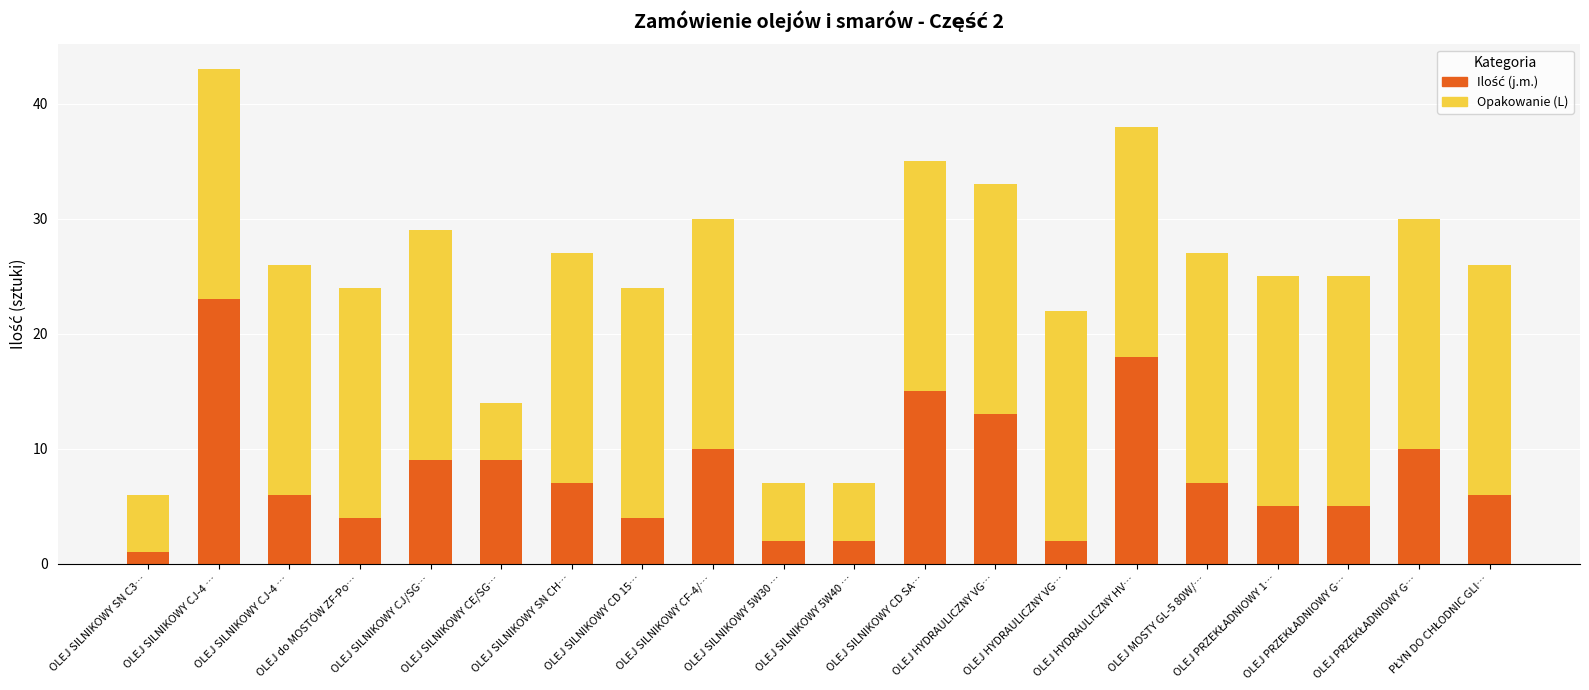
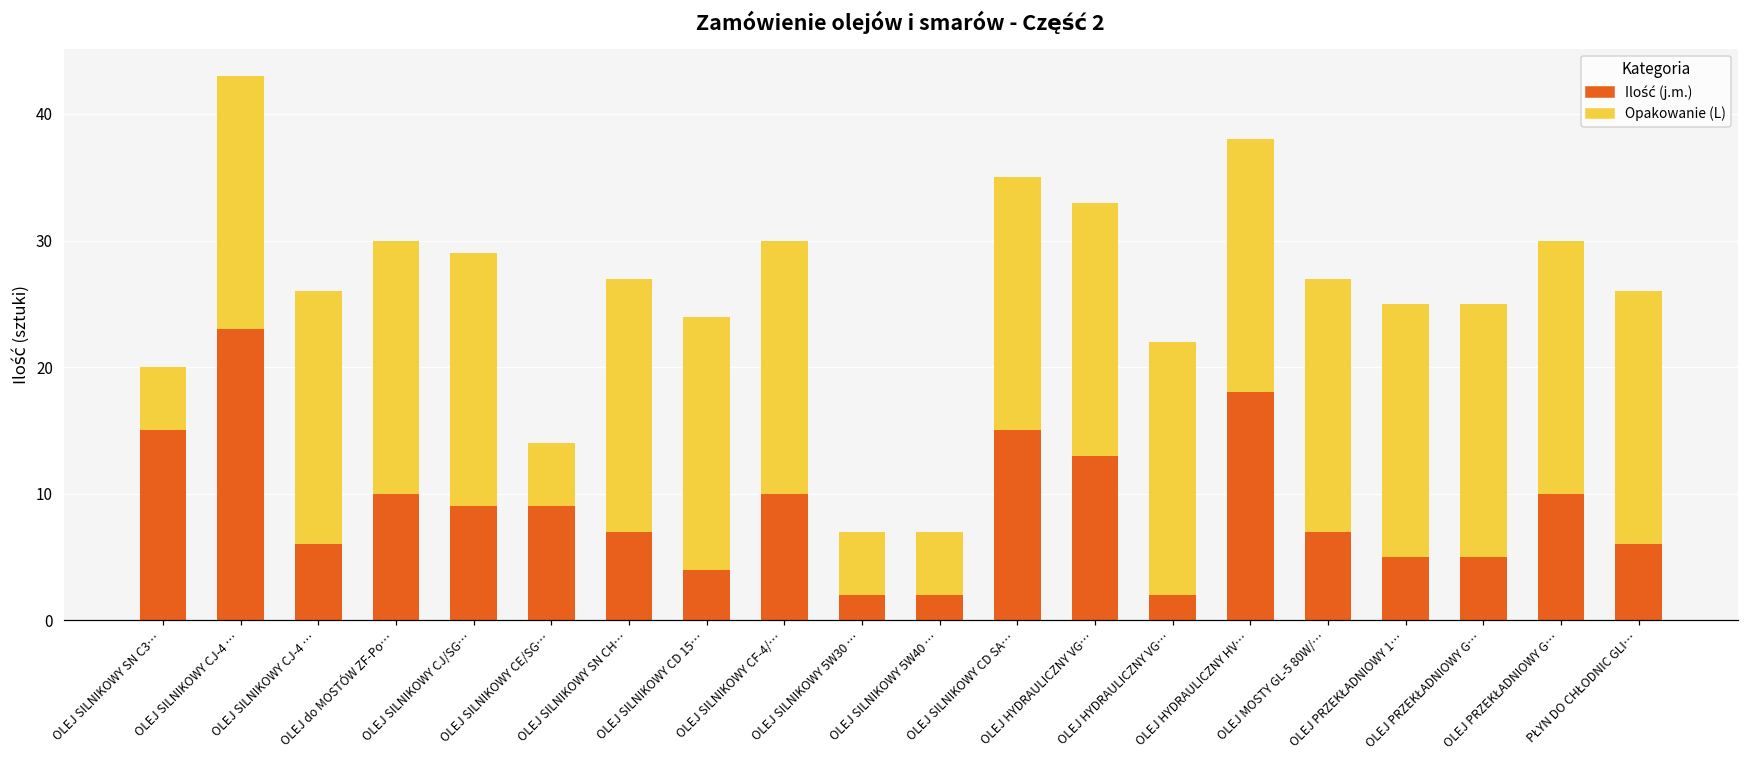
  {
    "Ilość (j.m.)": {
-     "OLEJ SILNIKOWY SN C3…": 1,
-     "OLEJ do MOSTÓW ZF-Po…": 4,
+     "OLEJ SILNIKOWY SN C3…": 15,
+     "OLEJ do MOSTÓW ZF-Po…": 10,
      "OLEJ SILNIKOWY CJ/SG…": 9,
      "OLEJ SILNIKOWY CE/SG…": 9,
      "OLEJ SILNIKOWY SN CH…": 7,
      "OLEJ SILNIKOWY CD 15…": 4,
      "OLEJ SILNIKOWY CF-4/…": 10,
      "OLEJ SILNIKOWY 5W30 …": 2,
      "OLEJ SILNIKOWY 5W40 …": 2,
      "OLEJ SILNIKOWY CD SA…": 15,
      "OLEJ HYDRAULICZNY HV…": 18,
      "OLEJ MOSTY GL-5 80W/…": 7,
      "OLEJ PRZEKŁADNIOWY 1…": 5,
      "PŁYN DO CHŁODNIC GLI…": 6
    },
    "Opakowanie (L)": {
      "OLEJ SILNIKOWY SN C3…": 5,
      "OLEJ do MOSTÓW ZF-Po…": 20,
      "OLEJ SILNIKOWY CJ/SG…": 20,
      "OLEJ SILNIKOWY CE/SG…": 5,
      "OLEJ SILNIKOWY SN CH…": 20,
      "OLEJ SILNIKOWY CD 15…": 20,
      "OLEJ SILNIKOWY CF-4/…": 20,
      "OLEJ SILNIKOWY 5W30 …": 5,
      "OLEJ SILNIKOWY 5W40 …": 5,
      "OLEJ SILNIKOWY CD SA…": 20,
      "OLEJ HYDRAULICZNY HV…": 20,
      "OLEJ MOSTY GL-5 80W/…": 20,
      "OLEJ PRZEKŁADNIOWY 1…": 20,
      "PŁYN DO CHŁODNIC GLI…": 20
    }
  }
